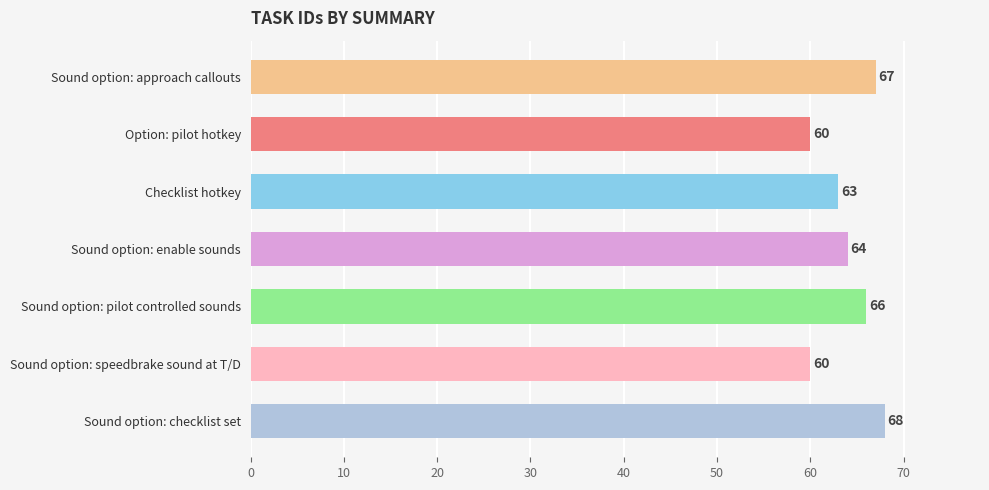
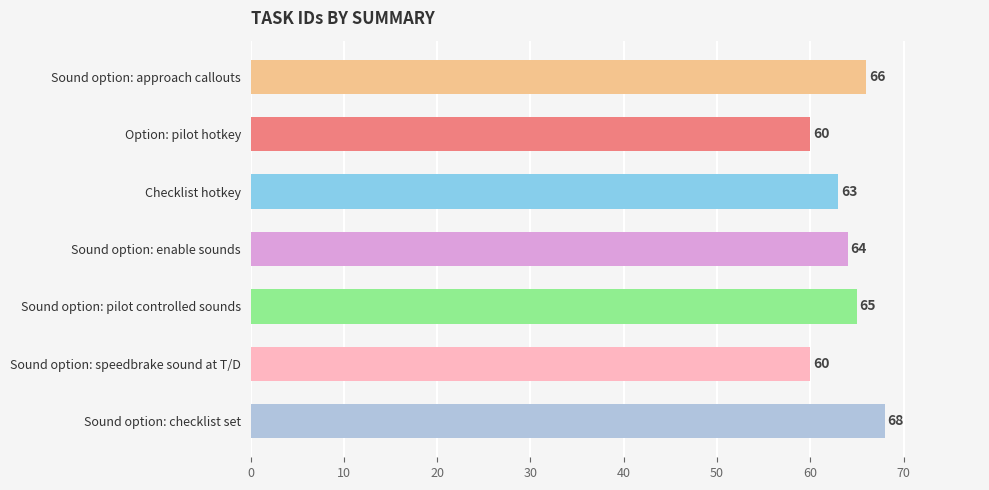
  {
-   "Sound option: approach callouts": 67,
+   "Sound option: approach callouts": 66,
    "Option: pilot hotkey": 60,
    "Checklist hotkey": 63,
    "Sound option: enable sounds": 64,
-   "Sound option: pilot controlled sounds": 66,
+   "Sound option: pilot controlled sounds": 65,
    "Sound option: speedbrake sound at T/D": 60,
    "Sound option: checklist set": 68
  }
